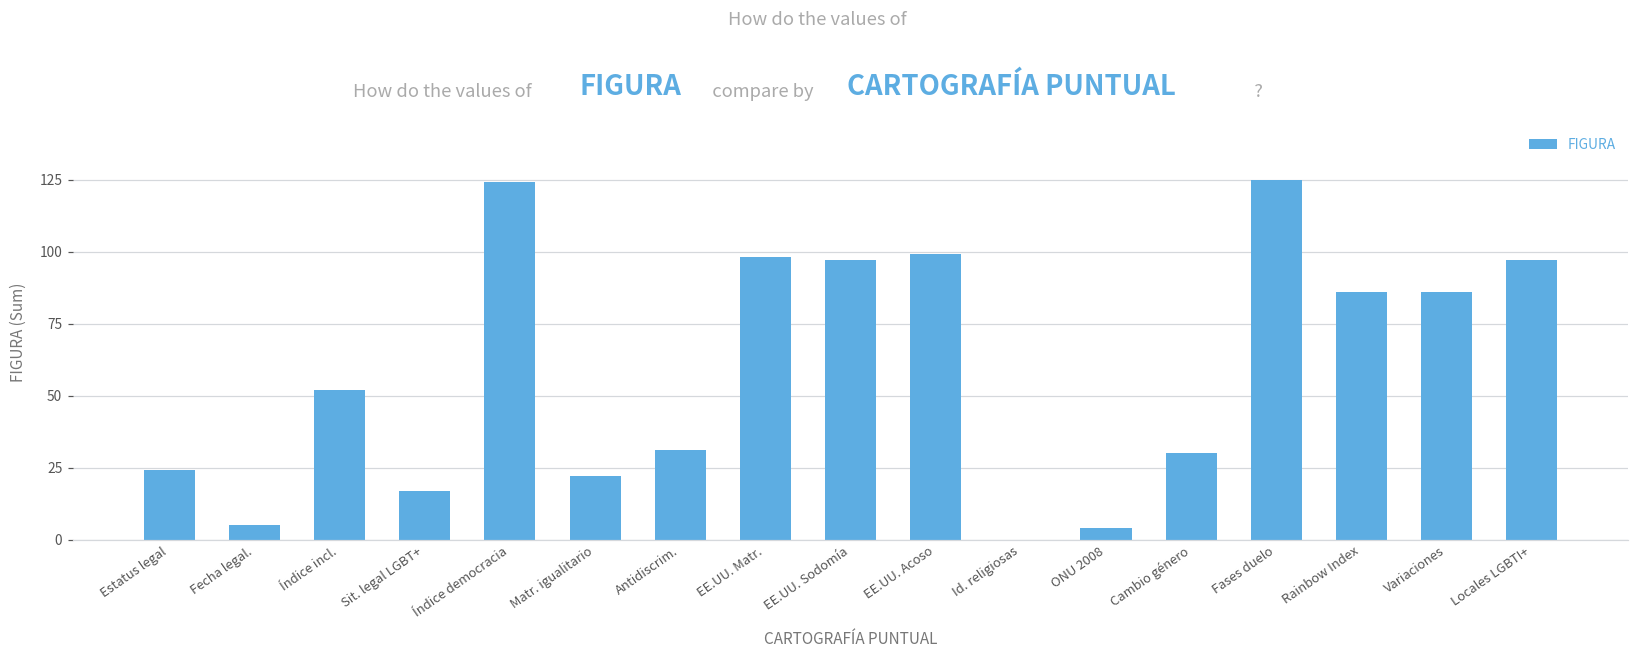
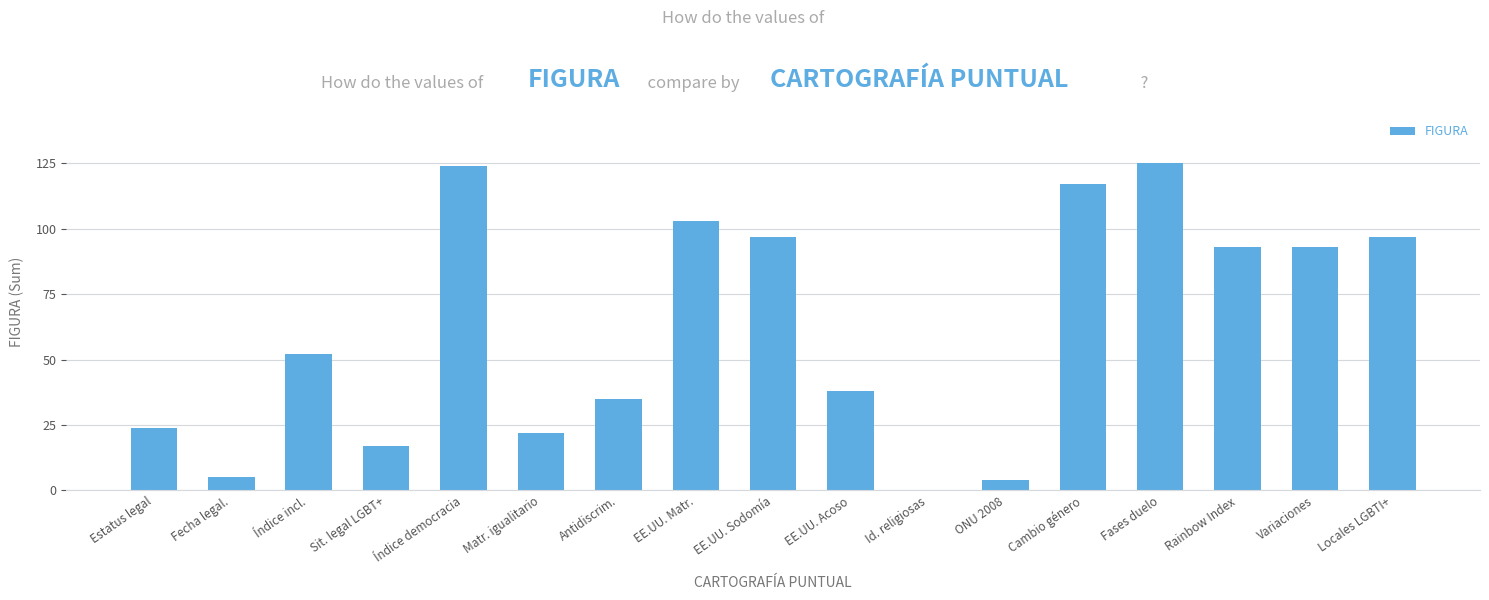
  {
    "Estatus legal": 24,
    "Fecha legal.": 5,
    "Índice incl.": 52,
    "Sit. legal LGBT+": 17,
    "Índice democracia": 124,
    "Matr. igualitario": 22,
-   "Antidiscrim.": 31,
-   "EE.UU. Matr.": 98,
+   "Antidiscrim.": 35,
+   "EE.UU. Matr.": 103,
    "EE.UU. Sodomía": 97,
-   "EE.UU. Acoso": 99,
+   "EE.UU. Acoso": 38,
    "Id. religiosas": 0,
    "ONU 2008": 4,
-   "Cambio género": 30,
+   "Cambio género": 117,
    "Fases duelo": 125,
-   "Rainbow Index": 86,
-   "Variaciones": 86,
+   "Rainbow Index": 93,
+   "Variaciones": 93,
    "Locales LGBTI+": 97
  }
